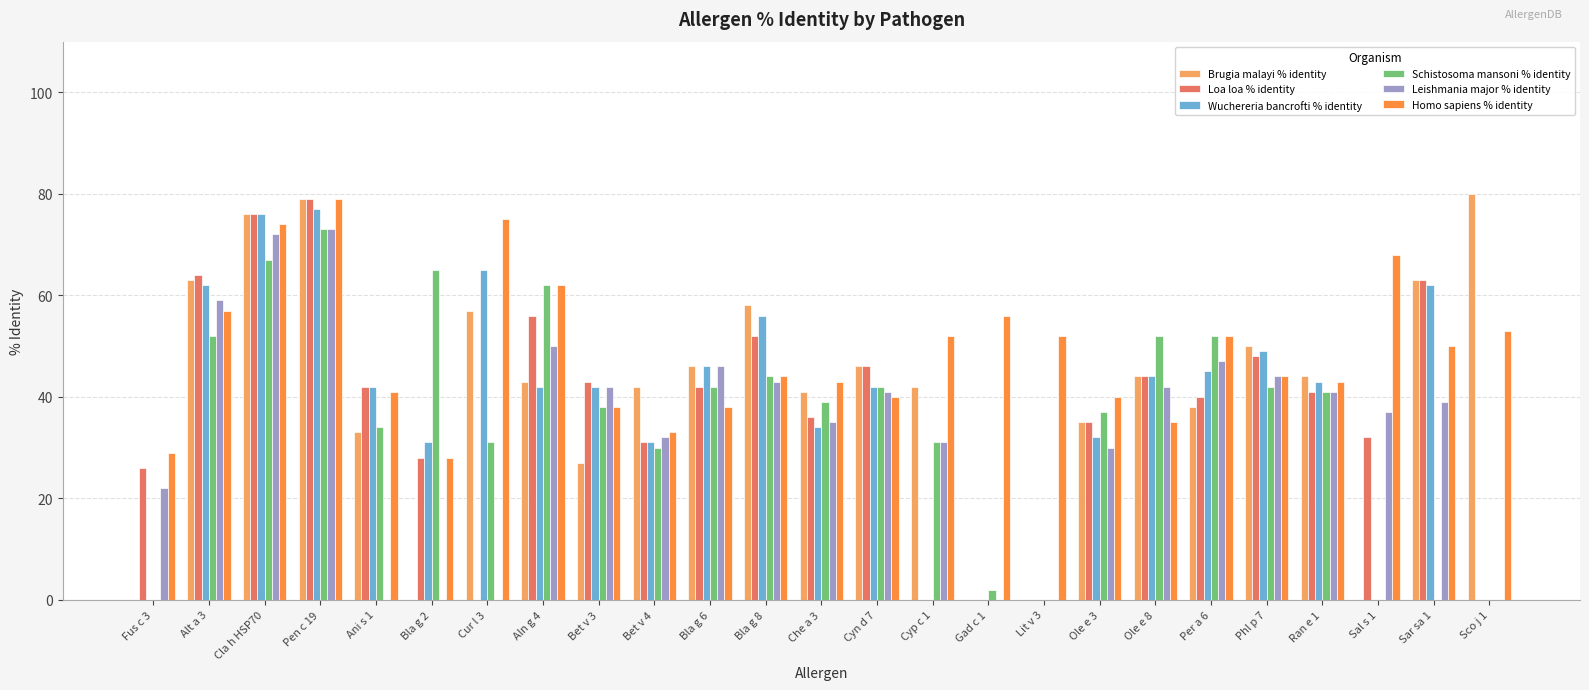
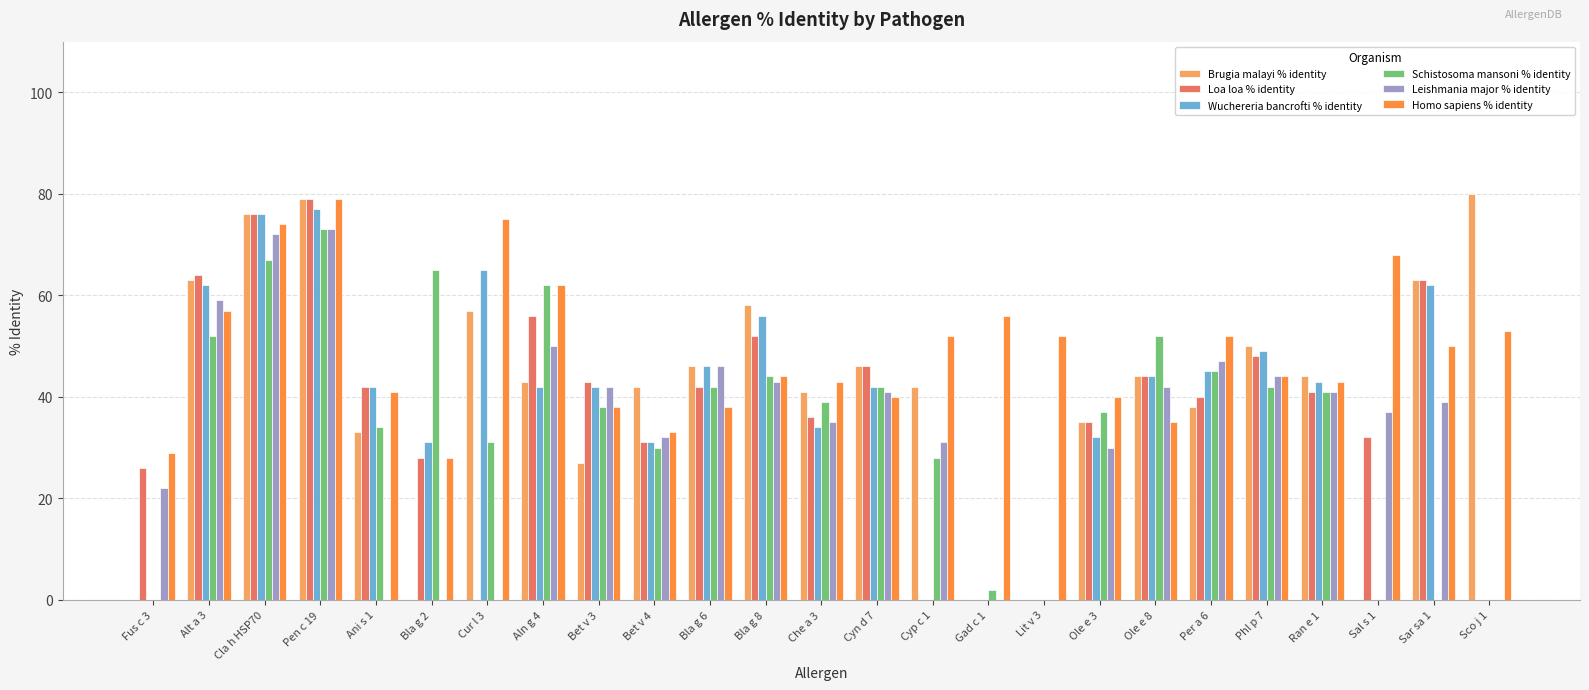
  {
    "Schistosoma mansoni % identity": {
      "Fus c 3": 0,
      "Alt a 3": 52,
      "Cla h HSP70": 67,
      "Pen c 19": 73,
      "Ani s 1": 34,
      "Bla g 2": 65,
      "Cur l 3": 31,
      "Aln g 4": 62,
      "Bet v 3": 38,
      "Bet v 4": 30,
      "Bla g 6": 42,
      "Bla g 8": 44,
      "Che a 3": 39,
      "Cyn d 7": 42,
-     "Cyp c 1": 31,
+     "Cyp c 1": 28,
      "Gad c 1": 2,
      "Lit v 3": 0,
      "Ole e 3": 37,
      "Ole e 8": 52,
-     "Per a 6": 52,
+     "Per a 6": 45,
      "Phl p 7": 42,
      "Ran e 1": 41,
      "Sal s 1": 0,
      "Sar sa 1": 0,
      "Sco j 1": 0
    }
  }
